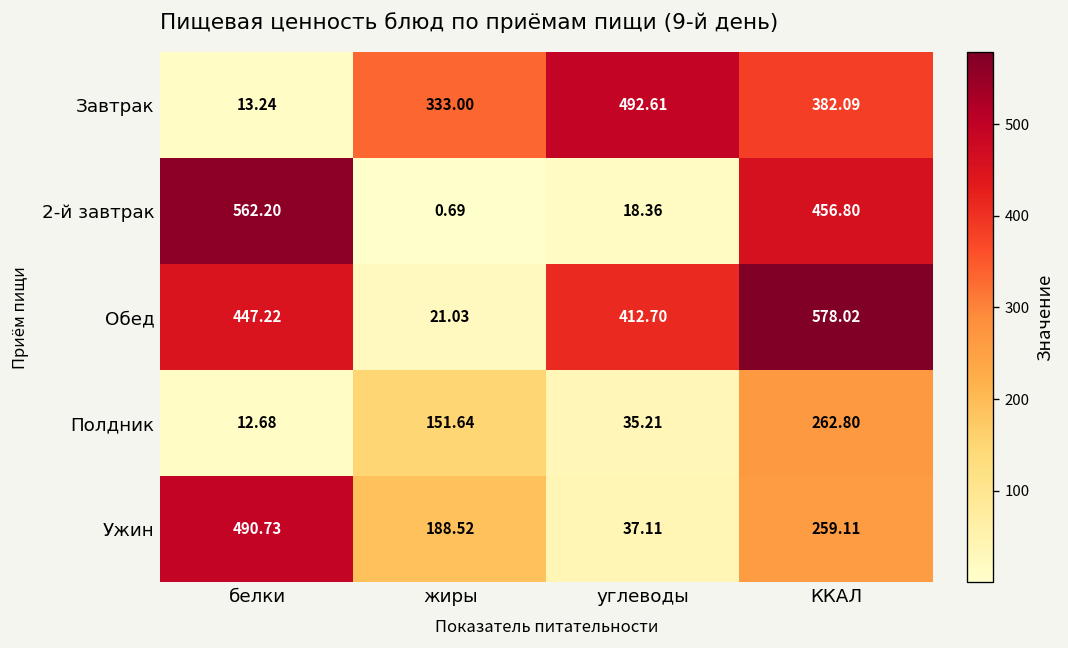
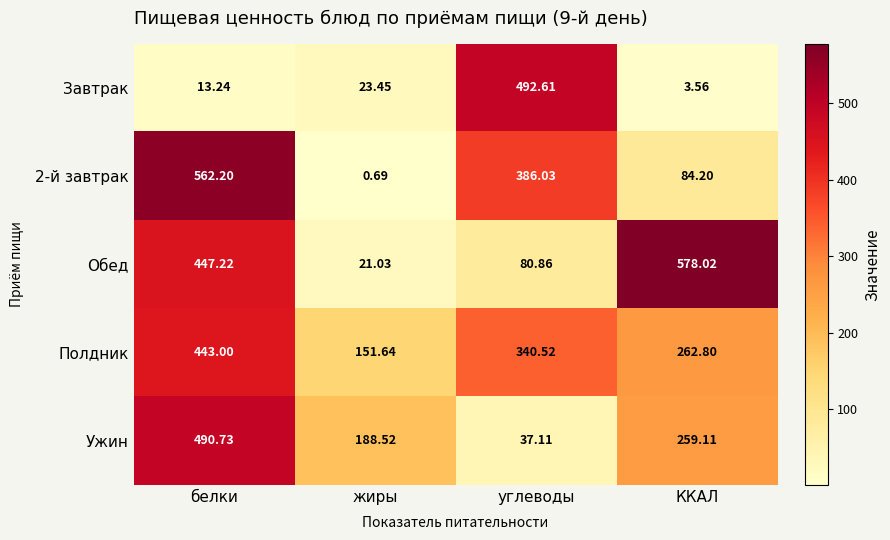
  {
    "Завтрак": {
      "белки": 13.24,
-     "жиры": 333.00,
+     "жиры": 23.45,
      "углеводы": 492.61,
-     "ККАЛ": 382.09
+     "ККАЛ": 3.56
    },
    "2-й завтрак": {
      "белки": 562.20,
      "жиры": 0.69,
-     "углеводы": 18.36,
-     "ККАЛ": 456.80
+     "углеводы": 386.03,
+     "ККАЛ": 84.20
    },
    "Обед": {
      "белки": 447.22,
      "жиры": 21.03,
-     "углеводы": 412.70,
+     "углеводы": 80.86,
      "ККАЛ": 578.02
    },
    "Полдник": {
-     "белки": 12.68,
+     "белки": 443.00,
      "жиры": 151.64,
-     "углеводы": 35.21,
+     "углеводы": 340.52,
      "ККАЛ": 262.80
    },
    "Ужин": {
      "белки": 490.73,
      "жиры": 188.52,
      "углеводы": 37.11,
      "ККАЛ": 259.11
    }
  }
